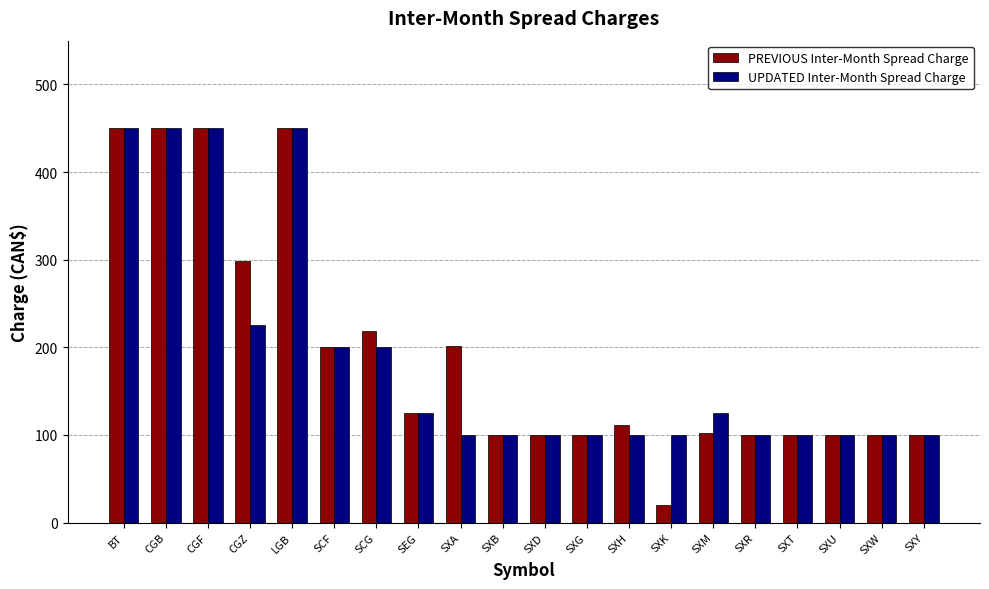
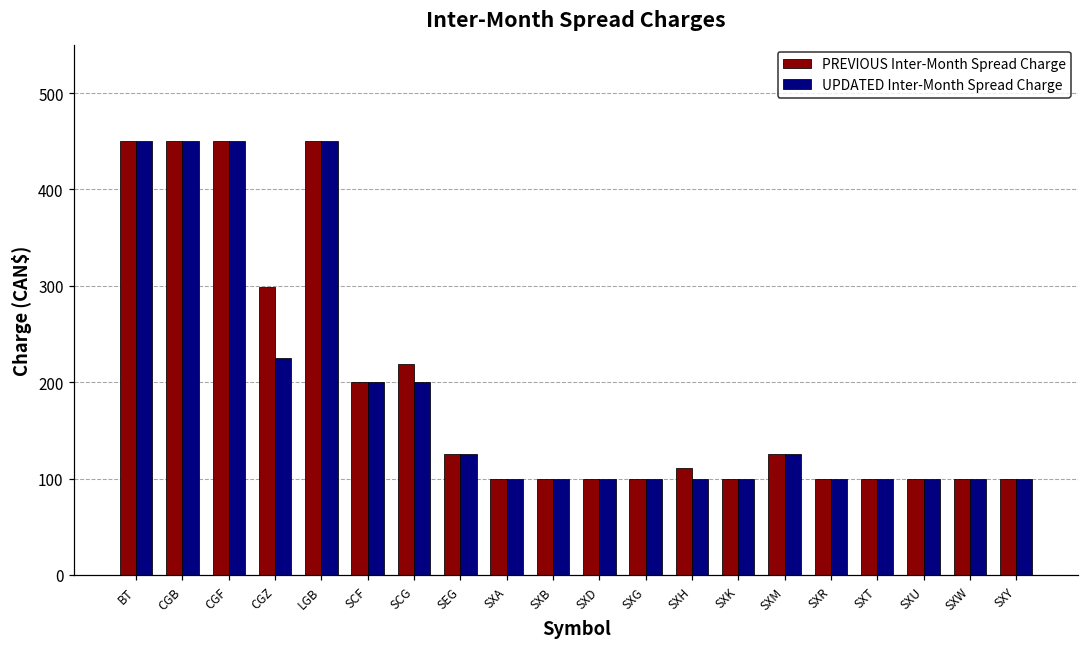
  {
    "PREVIOUS Inter-Month Spread Charge": {
      "BT": 450,
      "CGB": 450,
      "CGF": 450,
      "CGZ": 300,
      "LGB": 450,
      "SCF": 200,
      "SCG": 220,
      "SEG": 130,
-     "SXA": 200,
+     "SXA": 100,
      "SXB": 100,
      "SXD": 100,
      "SXG": 100,
      "SXH": 110,
-     "SXK": 20,
-     "SXM": 100,
+     "SXK": 100,
+     "SXM": 130,
      "SXR": 100,
      "SXT": 100,
      "SXU": 100,
      "SXW": 100,
      "SXY": 100
    },
    "UPDATED Inter-Month Spread Charge": {
      "BT": 450,
      "CGB": 450,
      "CGF": 450,
      "CGZ": 230,
      "LGB": 450,
      "SCF": 200,
      "SCG": 200,
      "SEG": 130,
      "SXA": 100,
      "SXB": 100,
      "SXD": 100,
      "SXG": 100,
      "SXH": 100,
      "SXK": 100,
      "SXM": 130,
      "SXR": 100,
      "SXT": 100,
      "SXU": 100,
      "SXW": 100,
      "SXY": 100
    }
  }
